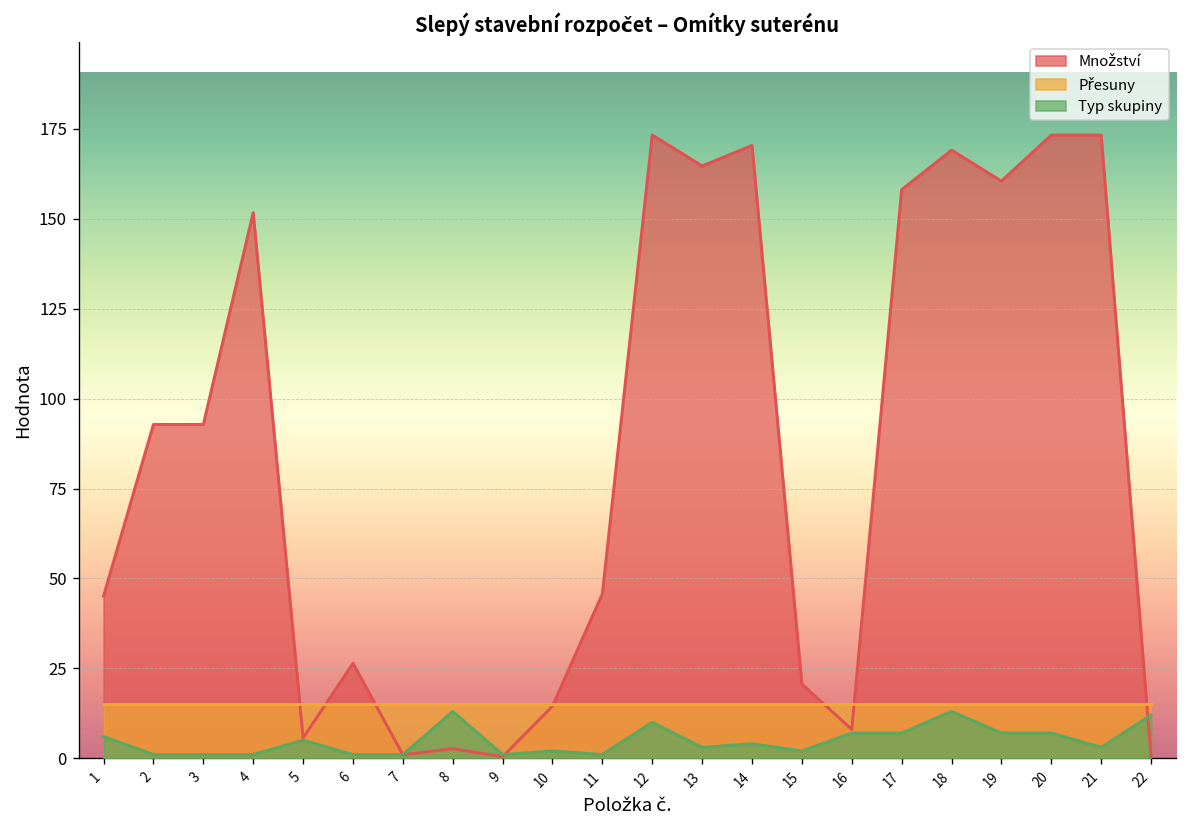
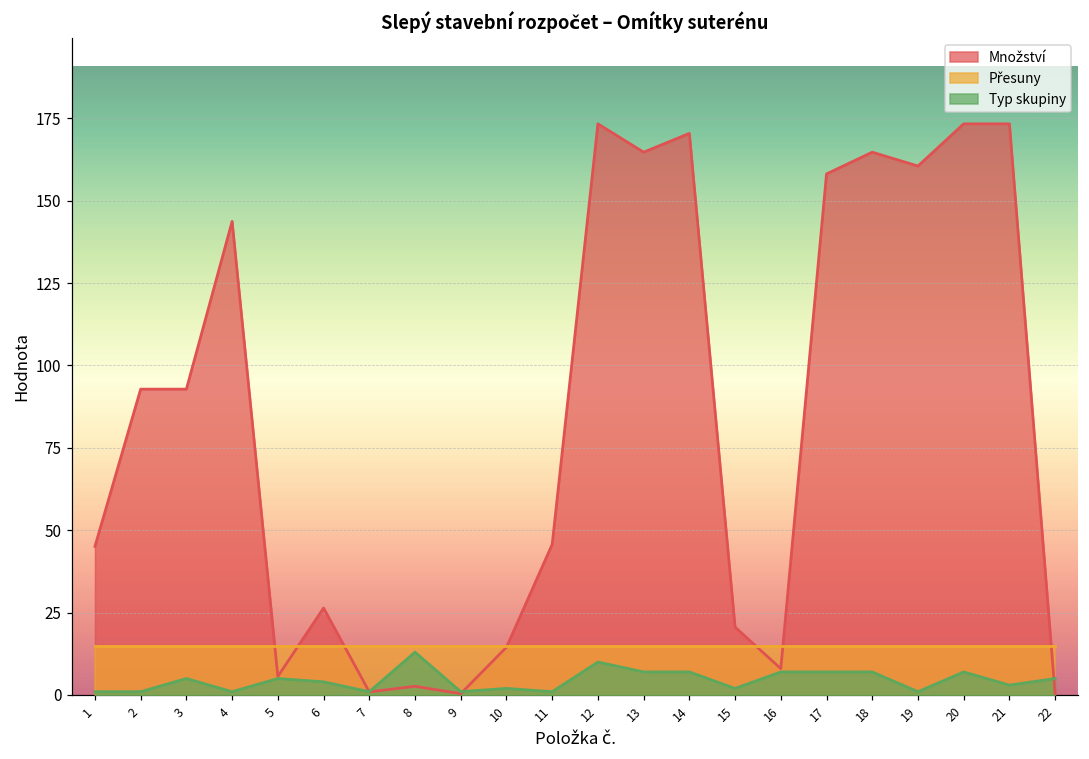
  {
    "Množství": {
      "1": 45,
      "2": 93,
      "3": 93,
-     "4": 152,
+     "4": 144,
      "6": 26,
      "8": 3,
      "11": 46,
      "12": 173,
      "13": 165,
      "14": 170,
      "15": 21,
      "16": 8,
      "17": 158,
-     "18": 169,
+     "18": 165,
      "19": 161,
      "20": 173,
      "21": 173,
      "22": 0
    },
    "Přesuny": {
      "1": 15,
      "2": 15,
      "3": 15,
      "4": 15,
      "5": 15,
      "6": 15,
      "7": 15,
      "8": 15,
      "9": 15,
      "11": 15,
      "12": 15,
      "13": 15,
      "14": 15,
      "15": 15,
      "16": 15,
      "17": 15,
      "18": 15,
      "19": 15,
      "20": 15,
      "21": 15,
      "22": 15
    },
    "Typ skupiny": {
-     "1": 6,
+     "1": 1,
      "2": 1,
-     "3": 1,
+     "3": 5,
      "4": 1,
-     "6": 1,
+     "6": 4,
      "8": 13,
      "10": 2,
      "11": 1,
      "12": 10,
-     "13": 3,
-     "14": 4,
+     "13": 7,
+     "14": 7,
      "15": 2,
      "16": 7,
      "17": 7,
-     "18": 13,
-     "19": 7,
+     "18": 7,
+     "19": 1,
      "20": 7,
      "21": 3,
-     "22": 12
+     "22": 5
    }
  }
